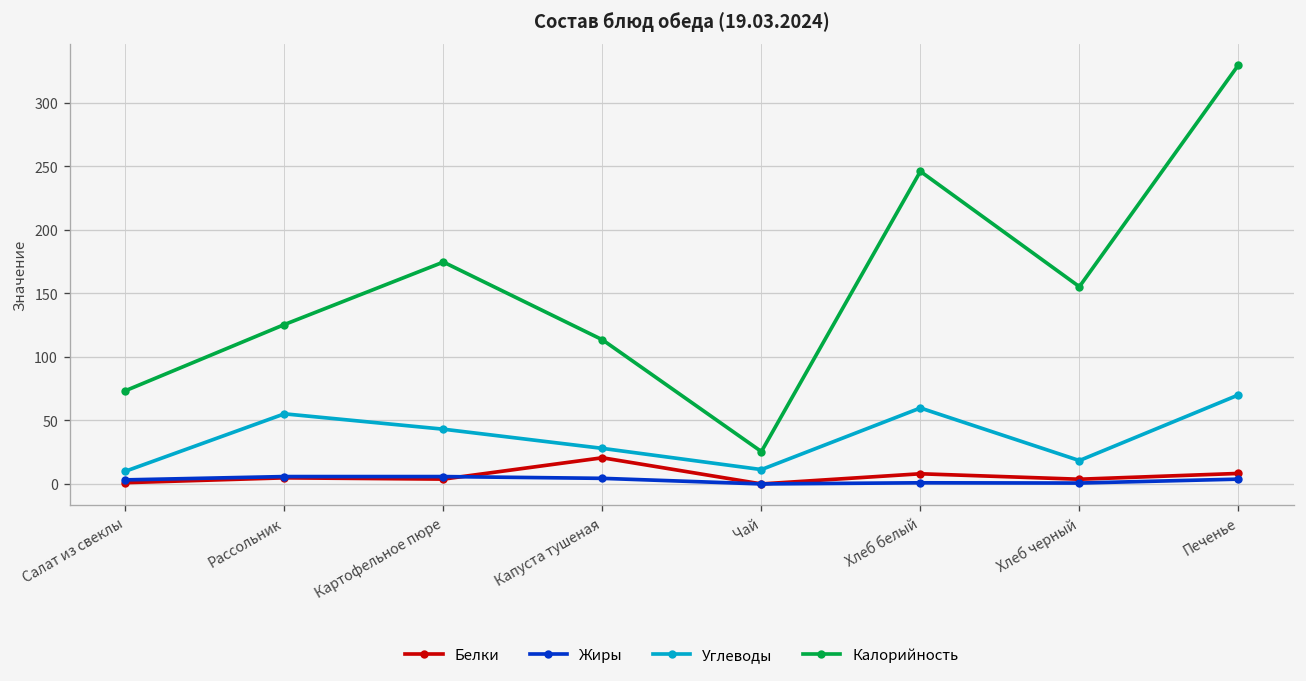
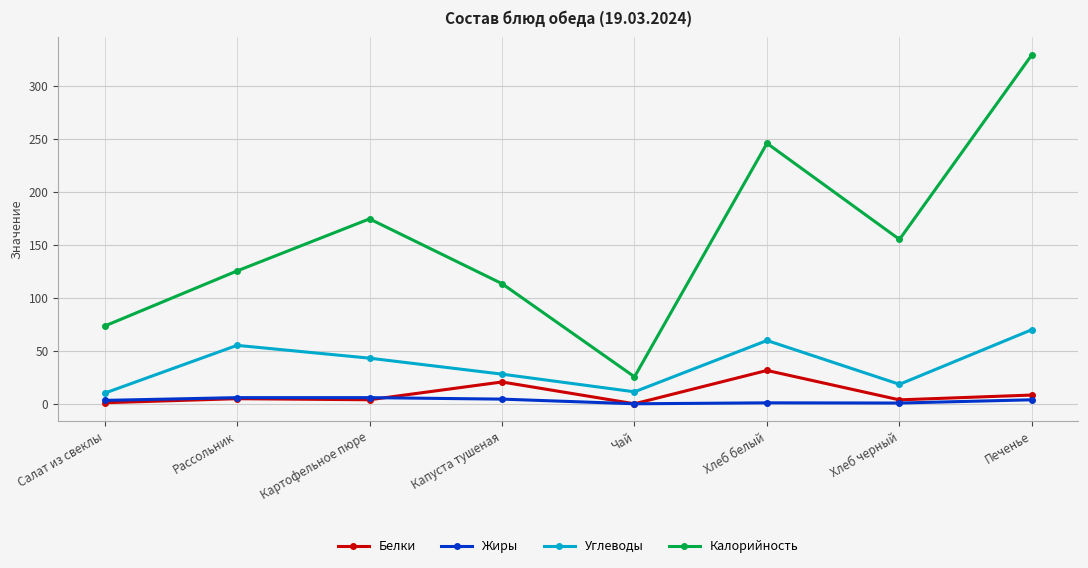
  {
    "Белки": {
      "Капуста тушеная": 21,
-     "Хлеб белый": 8,
+     "Хлеб белый": 32,
      "Хлеб черный": 4,
      "Печенье": 8
    },
    "Жиры": {
      "Капуста тушеная": 4,
      "Хлеб белый": 1,
      "Хлеб черный": 1,
      "Печенье": 4
    },
    "Углеводы": {
      "Салат из свеклы": 10,
      "Рассольник": 55,
      "Картофельное пюре": 43,
      "Капуста тушеная": 28,
      "Чай": 11,
      "Хлеб белый": 60,
      "Хлеб черный": 18,
      "Печенье": 70
    },
    "Калорийность": {
      "Салат из свеклы": 73,
      "Рассольник": 126,
      "Картофельное пюре": 175,
      "Капуста тушеная": 114,
      "Чай": 25,
      "Хлеб белый": 246,
      "Хлеб черный": 155,
      "Печенье": 330
    }
  }
